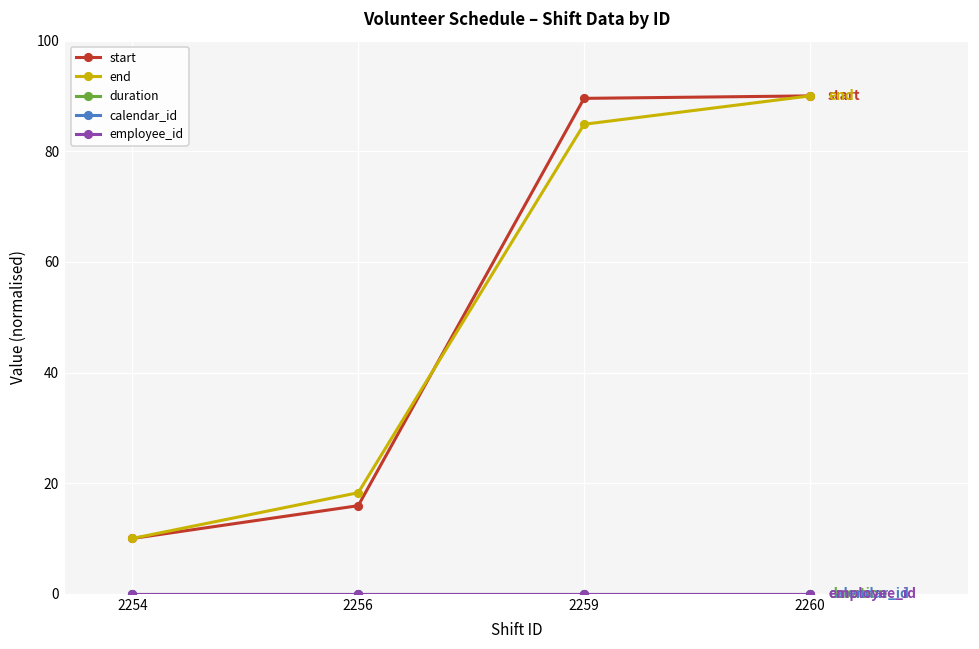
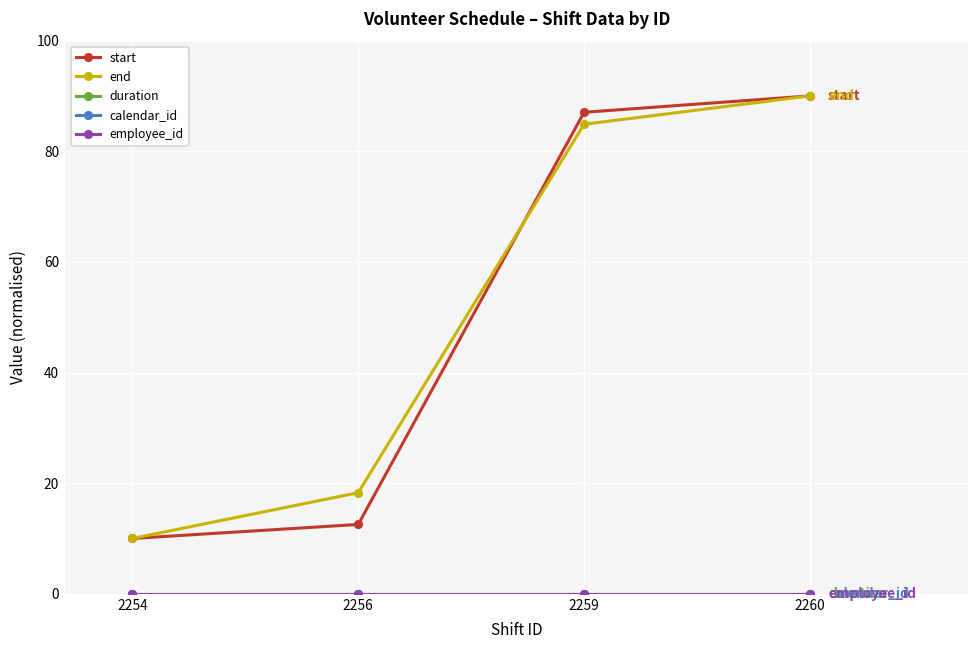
  {
    "start": {
-     "2256": 16,
-     "2259": 90
+     "2256": 13,
+     "2259": 87
    },
    "end": {
      "2256": 18,
      "2259": 85
    },
    "employee_id": {
      "2254": 0,
      "2256": 0,
      "2259": 0,
      "2260": 0
    }
  }
